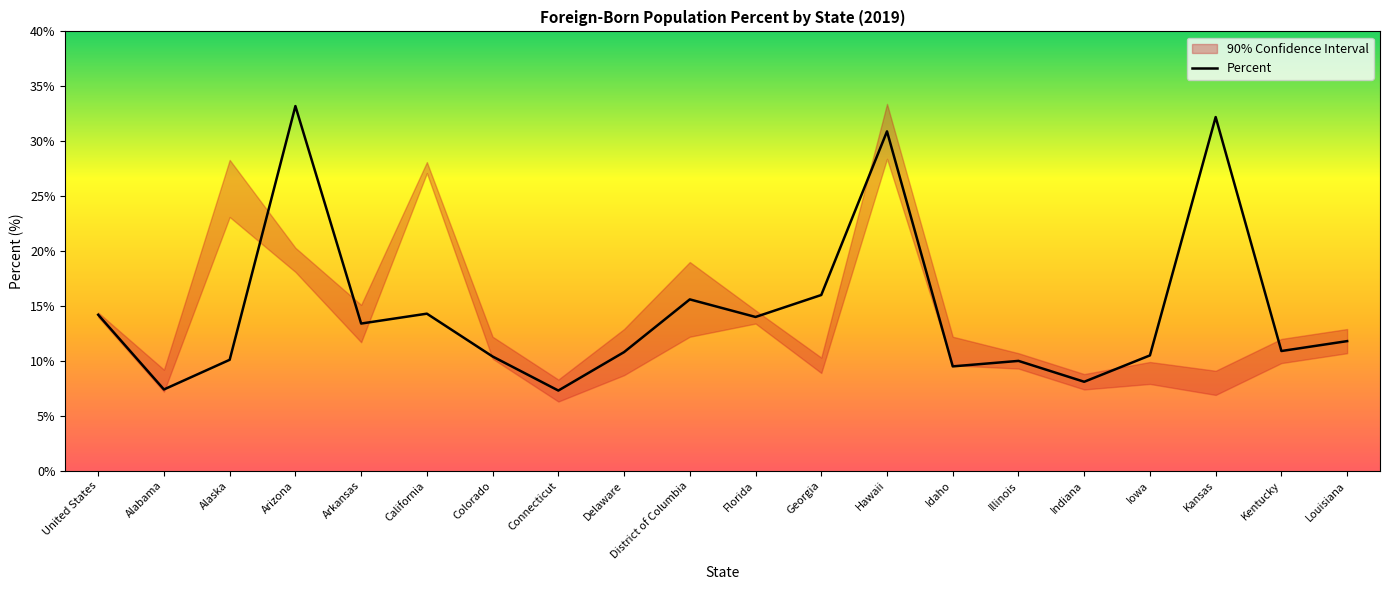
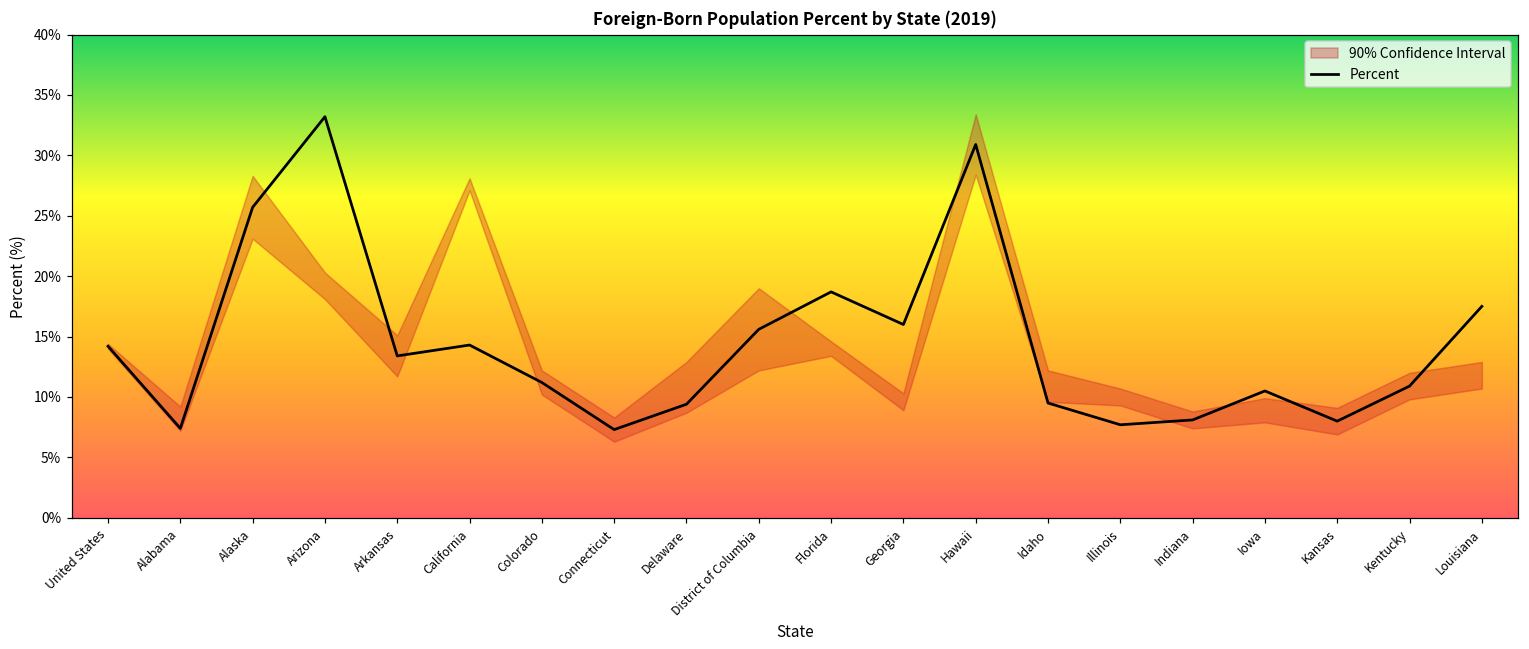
  {
    "Percent": {
      "Alabama": "7.4%",
-     "Alaska": "10.1%",
+     "Alaska": "25.7%",
      "Arizona": "33.2%",
      "Arkansas": "13.4%",
      "California": "14.3%",
-     "Colorado": "10.4%",
+     "Colorado": "11.2%",
      "Connecticut": "7.3%",
-     "Delaware": "10.8%",
+     "Delaware": "9.4%",
      "District of Columbia": "15.6%",
-     "Florida": "14.0%",
+     "Florida": "18.7%",
      "Georgia": "16.0%",
      "Hawaii": "30.9%",
      "Idaho": "9.5%",
-     "Illinois": "10.0%",
+     "Illinois": "7.7%",
      "Indiana": "8.1%",
      "Iowa": "10.5%",
-     "Kansas": "32.2%",
+     "Kansas": "8.0%",
      "Kentucky": "10.9%",
-     "Louisiana": "11.8%"
+     "Louisiana": "17.5%"
    }
  }
